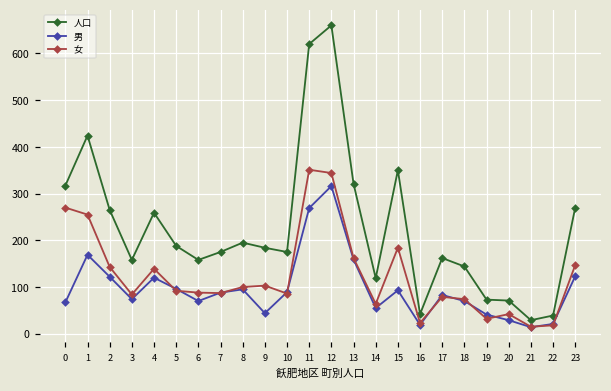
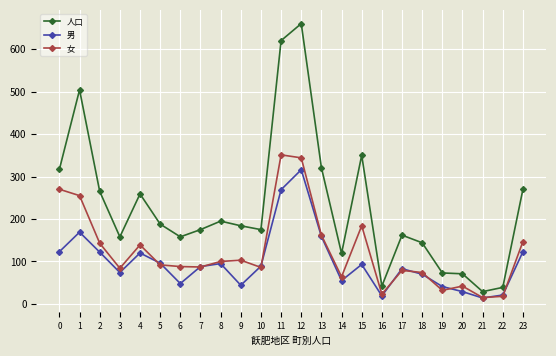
  {
    "人口": {
      "0": 320,
-     "1": 420,
+     "1": 500,
      "2": 270,
      "3": 160,
      "4": 260,
      "5": 190,
      "6": 160,
      "7": 180,
      "8": 200,
      "9": 180,
      "10": 180,
      "11": 620,
      "12": 660,
      "13": 320,
      "14": 120,
      "15": 350,
      "16": 40,
      "17": 160,
      "18": 140,
      "19": 70,
      "20": 70,
      "21": 30,
      "22": 40,
      "23": 270
    },
    "男": {
-     "0": 70,
+     "0": 120,
      "1": 170,
      "2": 120,
      "3": 70,
      "4": 120,
-     "6": 70,
+     "6": 50,
      "9": 40,
      "11": 270,
      "12": 320,
      "14": 60,
      "15": 90,
      "19": 40,
      "20": 30,
      "23": 120
    },
    "女": {
      "0": 270,
      "1": 260,
      "2": 140,
      "3": 80,
      "4": 140,
      "6": 90,
      "9": 100,
      "11": 350,
      "12": 340,
      "14": 60,
      "15": 180,
      "19": 30,
      "20": 40,
      "23": 150
    }
  }
